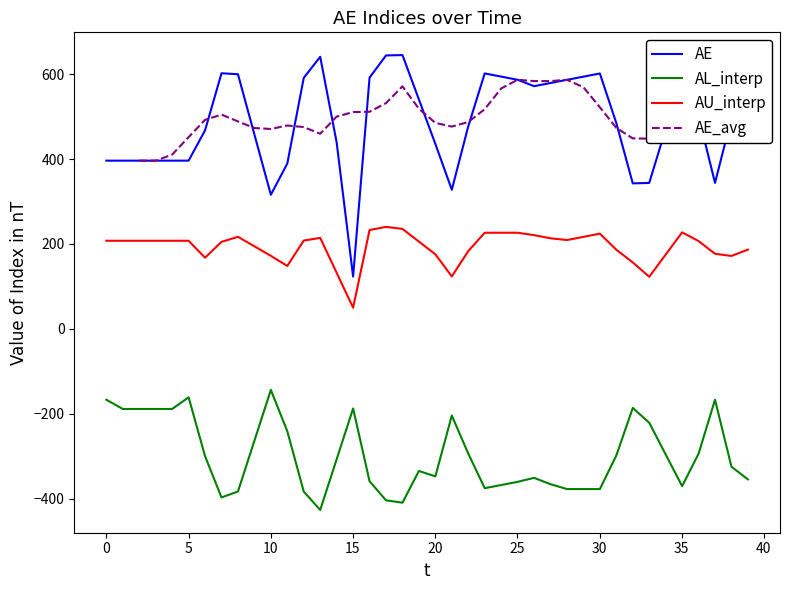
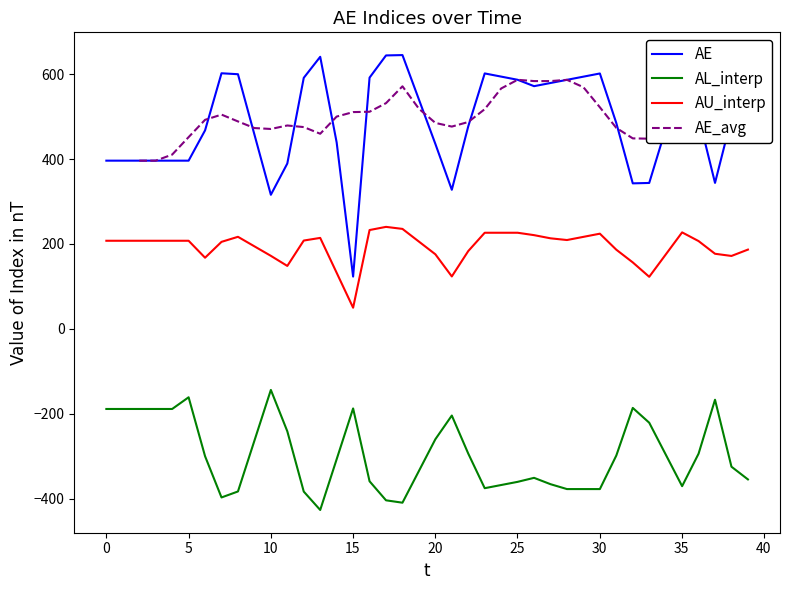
  {
    "AE": {
      "0": 400,
      "5": 400,
      "10": 320,
      "15": 120,
      "20": 440
    },
    "AL_interp": {
-     "0": -170,
+     "0": -190,
      "5": -160,
      "10": -140,
      "15": -190,
-     "20": -350,
+     "20": -260,
      "25": -360
    },
    "AU_interp": {
      "0": 210,
      "5": 210,
      "10": 170,
      "15": 50,
      "20": 180,
      "25": 230
    },
    "AE_avg": {
      "5": 450,
      "10": 470,
      "15": 510,
      "20": 490
    }
  }
